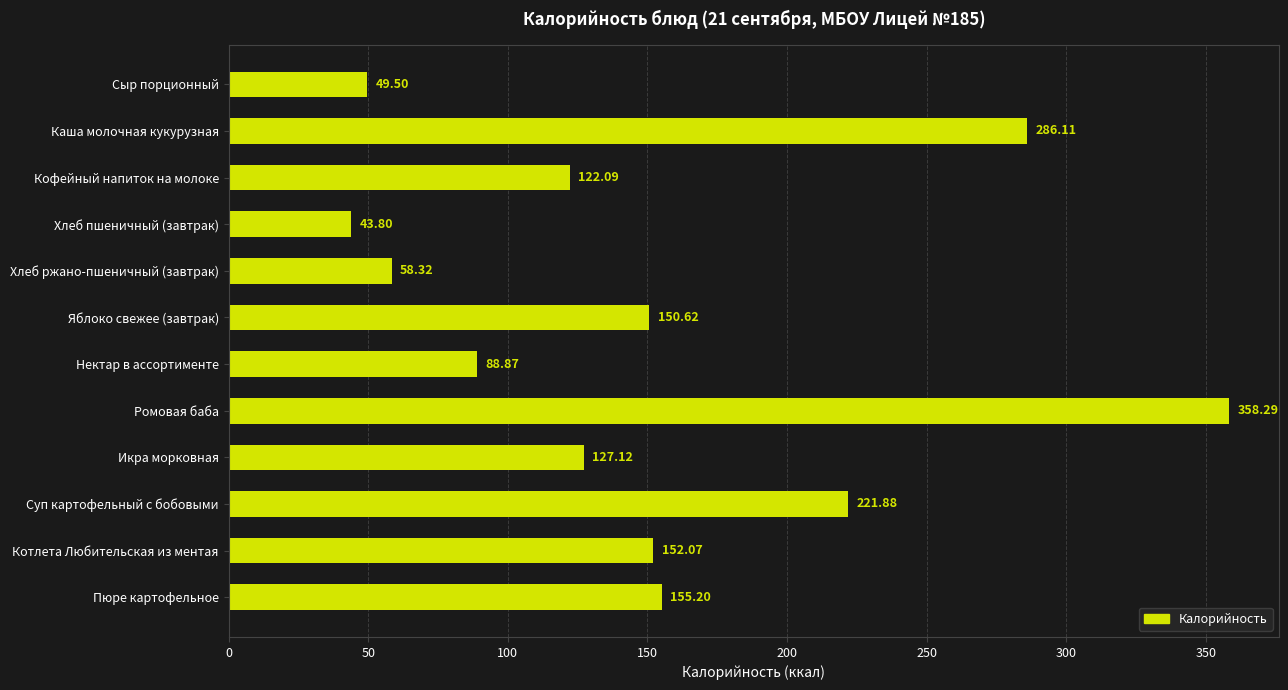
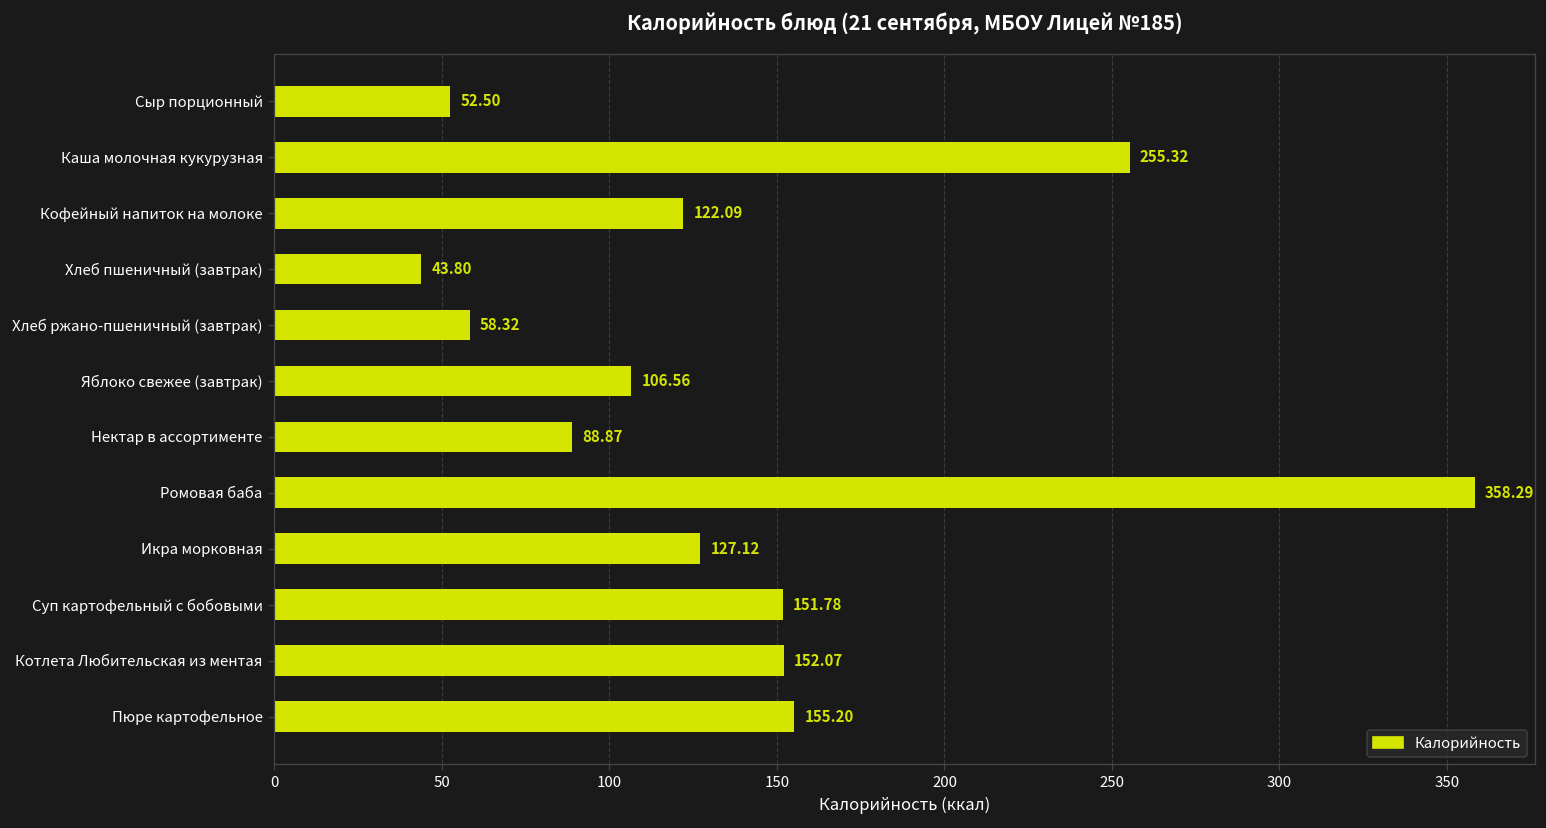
  {
-   "Сыр порционный": 49.50,
-   "Каша молочная кукурузная": 286.11,
+   "Сыр порционный": 52.50,
+   "Каша молочная кукурузная": 255.32,
    "Кофейный напиток на молоке": 122.09,
    "Хлеб пшеничный (завтрак)": 43.80,
    "Хлеб ржано-пшеничный (завтрак)": 58.32,
-   "Яблоко свежее (завтрак)": 150.62,
+   "Яблоко свежее (завтрак)": 106.56,
    "Нектар в ассортименте": 88.87,
    "Ромовая баба": 358.29,
    "Икра морковная": 127.12,
-   "Суп картофельный с бобовыми": 221.88,
+   "Суп картофельный с бобовыми": 151.78,
    "Котлета Любительская из ментая": 152.07,
    "Пюре картофельное": 155.20
  }
